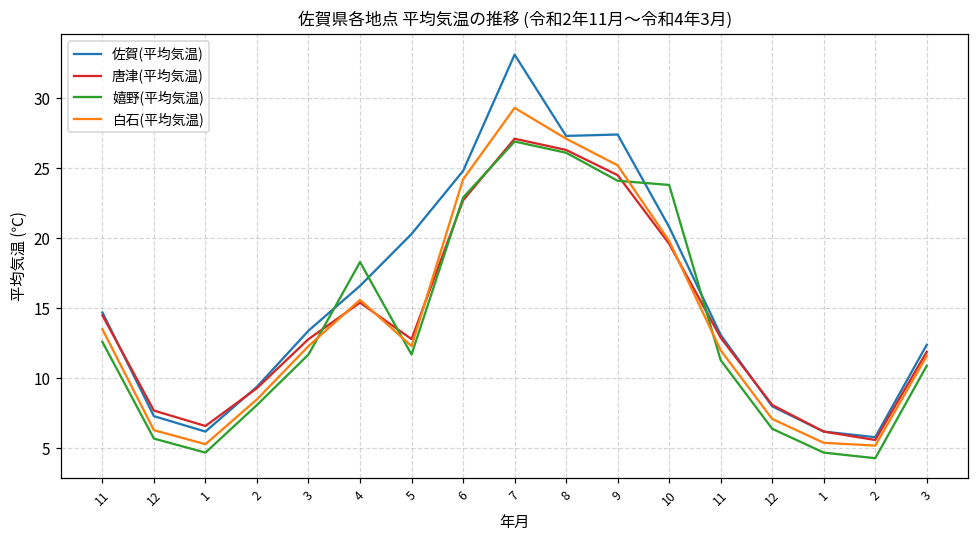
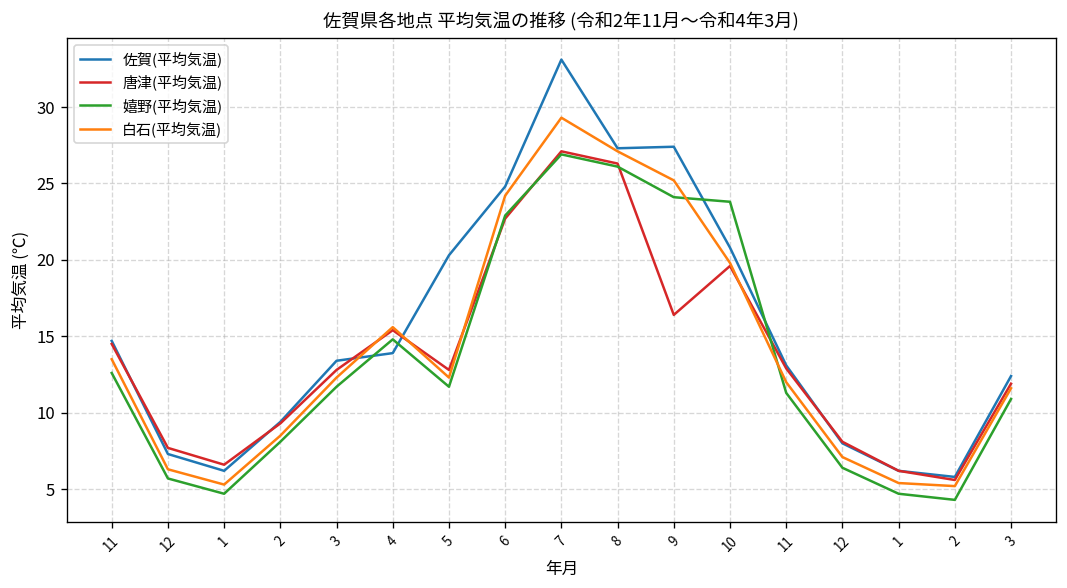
  {
    "佐賀(平均気温)": {
-     "4": 16.6,
+     "4": 13.9,
      "5": 20.3,
      "6": 24.8,
      "7": 33.1,
      "9": 27.4,
      "10": 20.8
    },
    "唐津(平均気温)": {
      "4": 15.4,
      "5": 12.8,
      "6": 22.7,
      "7": 27.1,
-     "9": 24.5,
+     "9": 16.4,
      "10": 19.6
    },
    "嬉野(平均気温)": {
-     "4": 18.3,
+     "4": 14.8,
      "5": 11.7,
      "6": 22.9,
      "7": 26.9,
      "9": 24.1,
      "10": 23.8
    },
    "白石(平均気温)": {
      "4": 15.6,
      "5": 12.3,
      "6": 24.2,
      "7": 29.3,
      "9": 25.2,
      "10": 19.8
    }
  }
